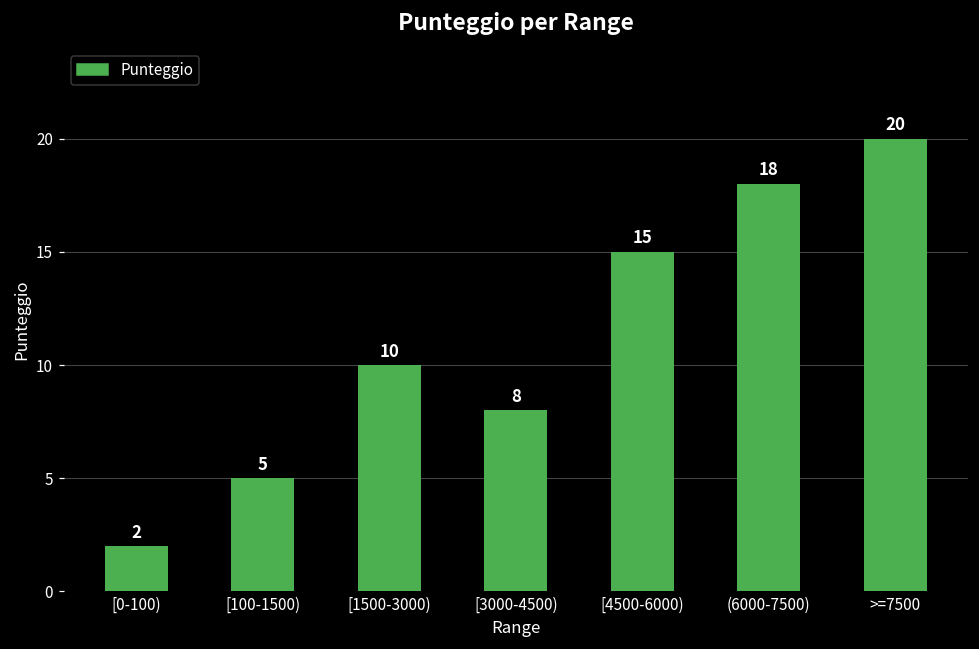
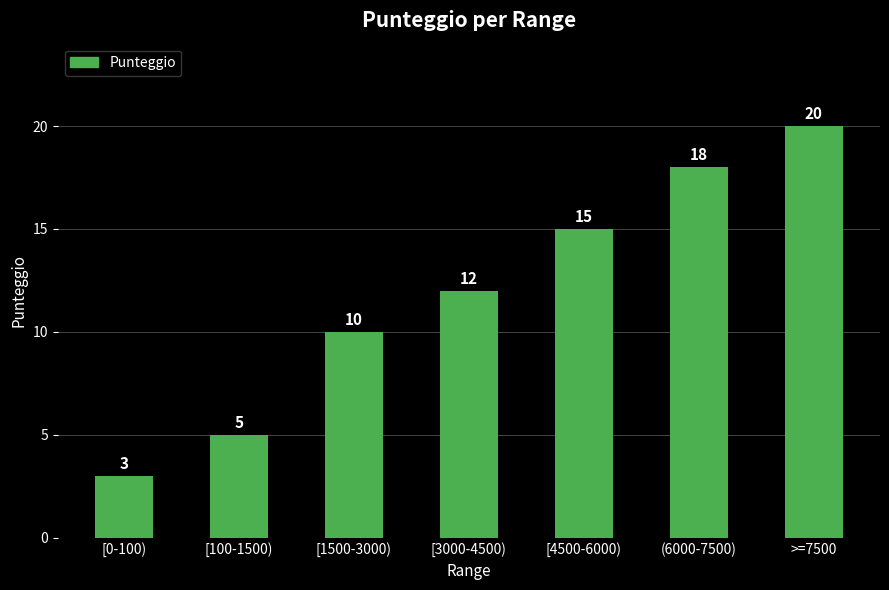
  {
-   "[0-100)": 2,
+   "[0-100)": 3,
    "[100-1500)": 5,
    "[1500-3000)": 10,
-   "[3000-4500)": 8,
+   "[3000-4500)": 12,
    "[4500-6000)": 15,
    "(6000-7500)": 18,
    ">=7500": 20
  }
